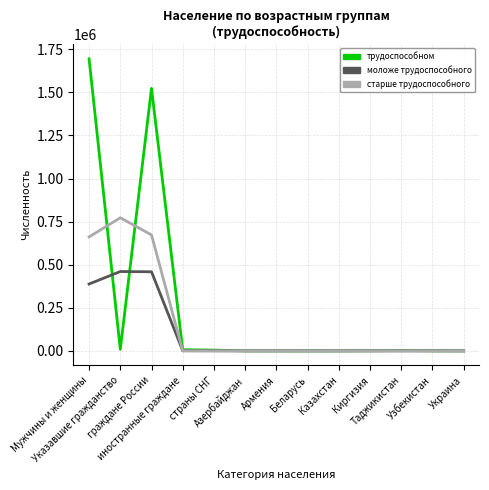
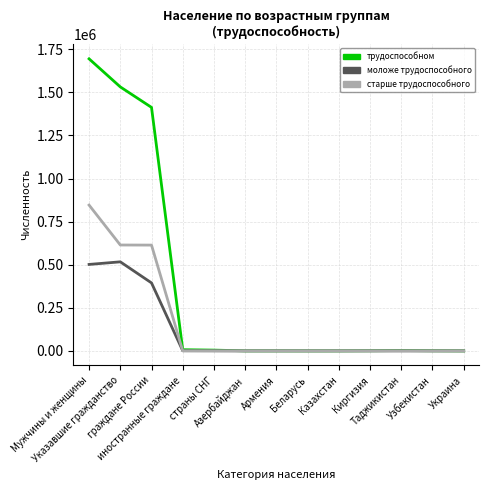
  {
    "трудоспособном": {
      "Мужчины и женщины": 1690000,
-     "Указавшие гражданство": 10000,
-     "граждане России": 1520000
+     "Указавшие гражданство": 1530000,
+     "граждане России": 1410000
    },
    "моложе трудоспособного": {
-     "Мужчины и женщины": 390000,
-     "Указавшие гражданство": 460000,
-     "граждане России": 460000
+     "Мужчины и женщины": 500000,
+     "Указавшие гражданство": 520000,
+     "граждане России": 390000
    },
    "старше трудоспособного": {
-     "Мужчины и женщины": 660000,
-     "Указавшие гражданство": 770000,
-     "граждане России": 670000
+     "Мужчины и женщины": 850000,
+     "Указавшие гражданство": 610000,
+     "граждане России": 610000
    }
  }
